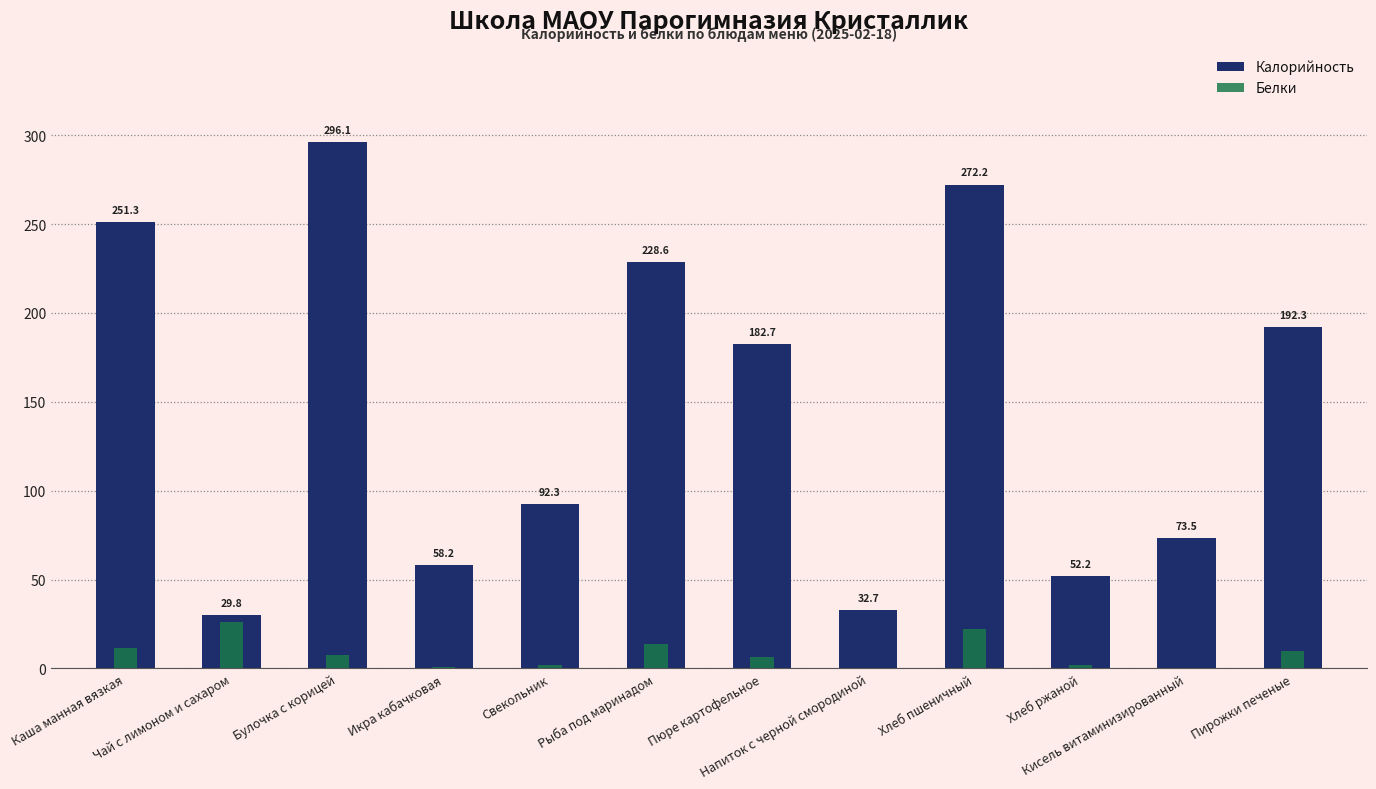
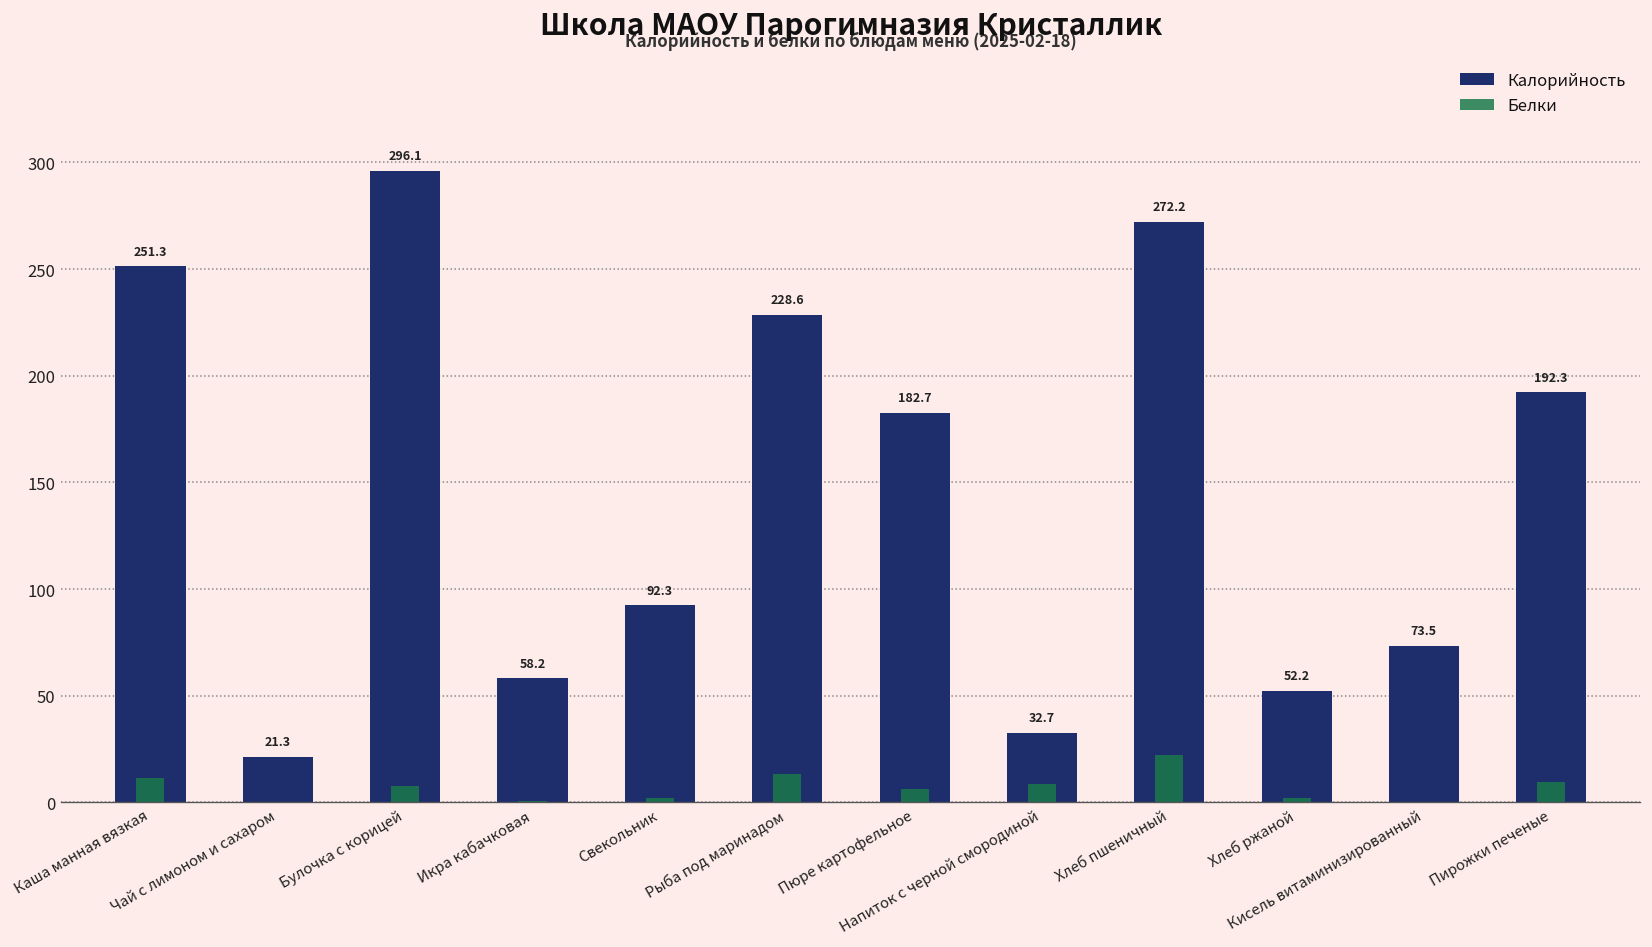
  {
    "Калорийность": {
      "Каша манная вязкая": 251.3,
-     "Чай с лимоном и сахаром": 29.8,
+     "Чай с лимоном и сахаром": 21.3,
      "Булочка с корицей": 296.1,
      "Икра кабачковая": 58.2,
      "Свекольник": 92.3,
      "Рыба под маринадом": 228.6,
      "Пюре картофельное": 182.7,
      "Напиток с черной смородиной": 32.7,
      "Хлеб пшеничный": 272.2,
      "Хлеб ржаной": 52.2,
      "Кисель витаминизированный": 73.5,
      "Пирожки печеные": 192.3
    },
    "Белки": {
-     "Чай с лимоном и сахаром": 26,
-     "Напиток с черной смородиной": 0,
+     "Чай с лимоном и сахаром": 0,
+     "Напиток с черной смородиной": 9,
      "Кисель витаминизированный": 0
    }
  }
